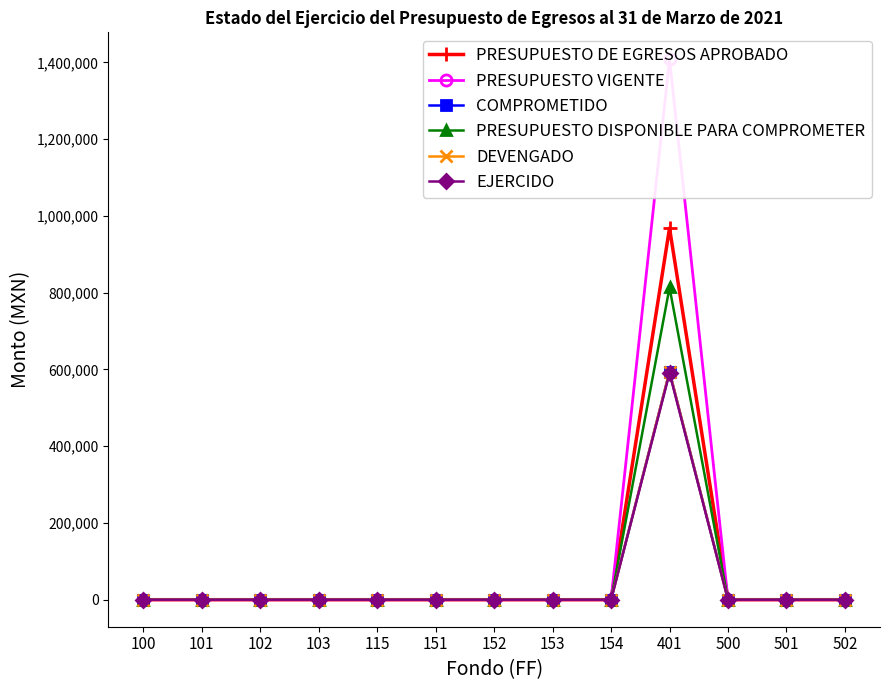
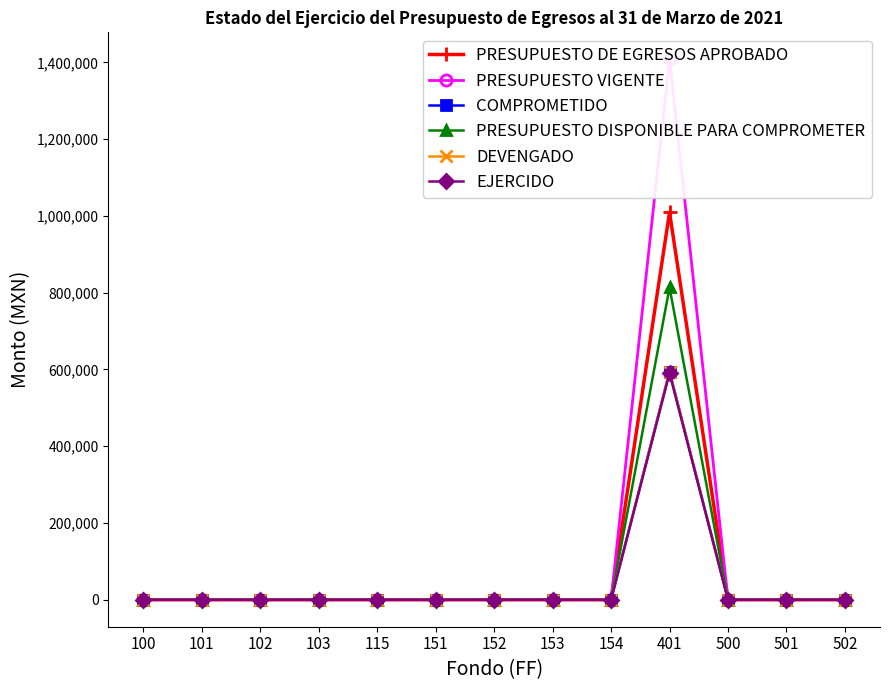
  {
    "PRESUPUESTO DE EGRESOS APROBADO": {
-     "401": "970,000"
+     "401": "1,010,000"
    },
    "PRESUPUESTO DISPONIBLE PARA COMPROMETER": {
      "401": "810,000"
    }
  }
